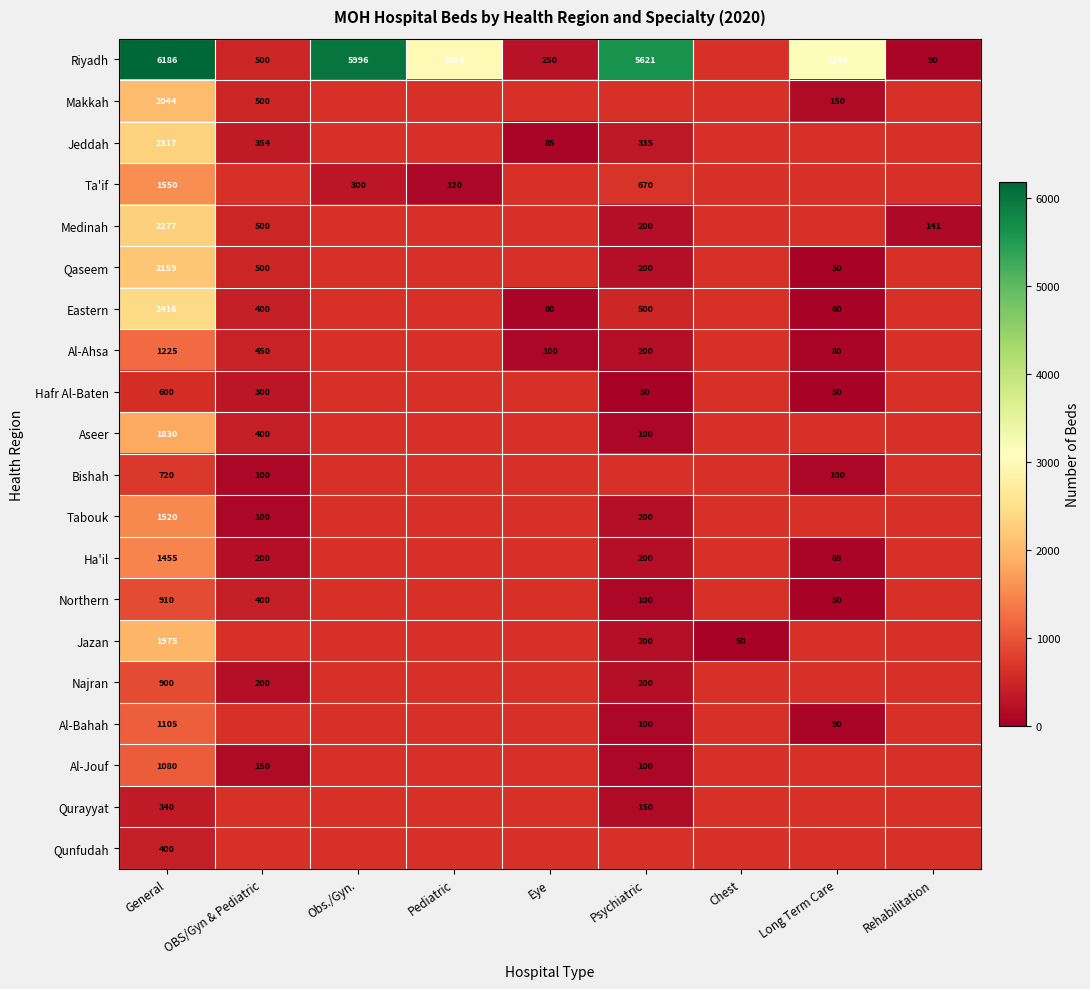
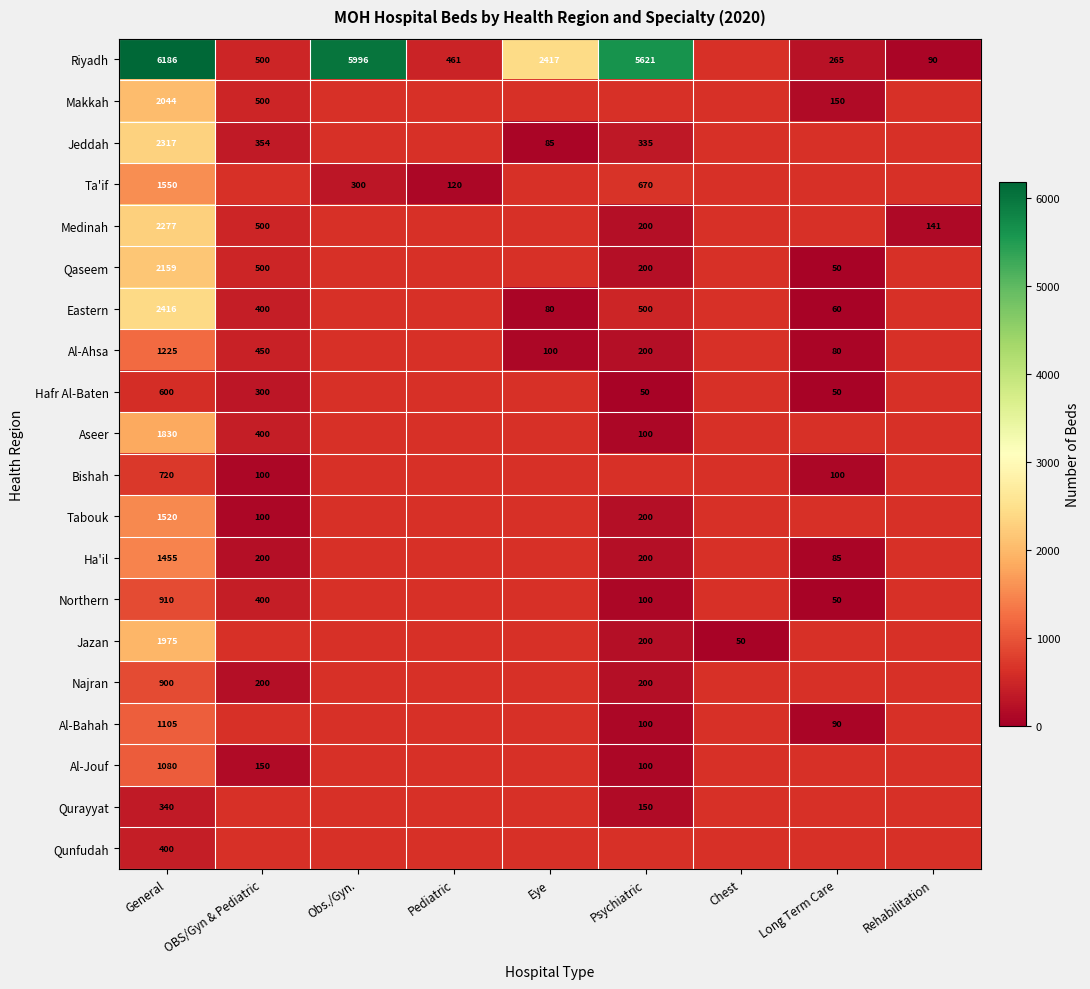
  {
    "Riyadh": {
      "General": 6186,
      "OBS/Gyn & Pediatric": 500,
      "Obs./Gyn.": 5996,
-     "Pediatric": 2984,
-     "Eye": 250,
+     "Pediatric": 461,
+     "Eye": 2417,
      "Psychiatric": 5621,
-     "Long Term Care": 3146,
+     "Long Term Care": 265,
      "Rehabilitation": 90
    },
    "Makkah": {
      "General": 2044,
      "OBS/Gyn & Pediatric": 500,
      "Long Term Care": 150
    },
    "Jeddah": {
      "General": 2317,
      "OBS/Gyn & Pediatric": 354,
      "Eye": 85,
      "Psychiatric": 335
    },
    "Ta'if": {
      "General": 1550,
      "Obs./Gyn.": 300,
      "Pediatric": 120,
      "Psychiatric": 670
    },
    "Medinah": {
      "General": 2277,
      "OBS/Gyn & Pediatric": 500,
      "Psychiatric": 200,
      "Rehabilitation": 141
    },
    "Qaseem": {
      "General": 2159,
      "OBS/Gyn & Pediatric": 500,
      "Psychiatric": 200,
      "Long Term Care": 50
    },
    "Eastern": {
      "General": 2416,
      "OBS/Gyn & Pediatric": 400,
      "Eye": 80,
      "Psychiatric": 500,
      "Long Term Care": 60
    },
    "Al-Ahsa": {
      "General": 1225,
      "OBS/Gyn & Pediatric": 450,
      "Eye": 100,
      "Psychiatric": 200,
      "Long Term Care": 80
    },
    "Hafr Al-Baten": {
      "General": 600,
      "OBS/Gyn & Pediatric": 300,
      "Psychiatric": 50,
      "Long Term Care": 50
    },
    "Aseer": {
      "General": 1830,
      "OBS/Gyn & Pediatric": 400,
      "Psychiatric": 100
    },
    "Bishah": {
      "General": 720,
      "OBS/Gyn & Pediatric": 100,
      "Long Term Care": 100
    },
    "Tabouk": {
      "General": 1520,
      "OBS/Gyn & Pediatric": 100,
      "Psychiatric": 200
    },
    "Ha'il": {
      "General": 1455,
      "OBS/Gyn & Pediatric": 200,
      "Psychiatric": 200,
      "Long Term Care": 85
    },
    "Northern": {
      "General": 910,
      "OBS/Gyn & Pediatric": 400,
      "Psychiatric": 100,
      "Long Term Care": 50
    },
    "Jazan": {
      "General": 1975,
      "Psychiatric": 200,
      "Chest": 50
    },
    "Najran": {
      "General": 900,
      "OBS/Gyn & Pediatric": 200,
      "Psychiatric": 200
    },
    "Al-Bahah": {
      "General": 1105,
      "Psychiatric": 100,
      "Long Term Care": 90
    },
    "Al-Jouf": {
      "General": 1080,
      "OBS/Gyn & Pediatric": 150,
      "Psychiatric": 100
    },
    "Qurayyat": {
      "General": 340,
      "Psychiatric": 150
    },
    "Qunfudah": {
      "General": 400
    }
  }
